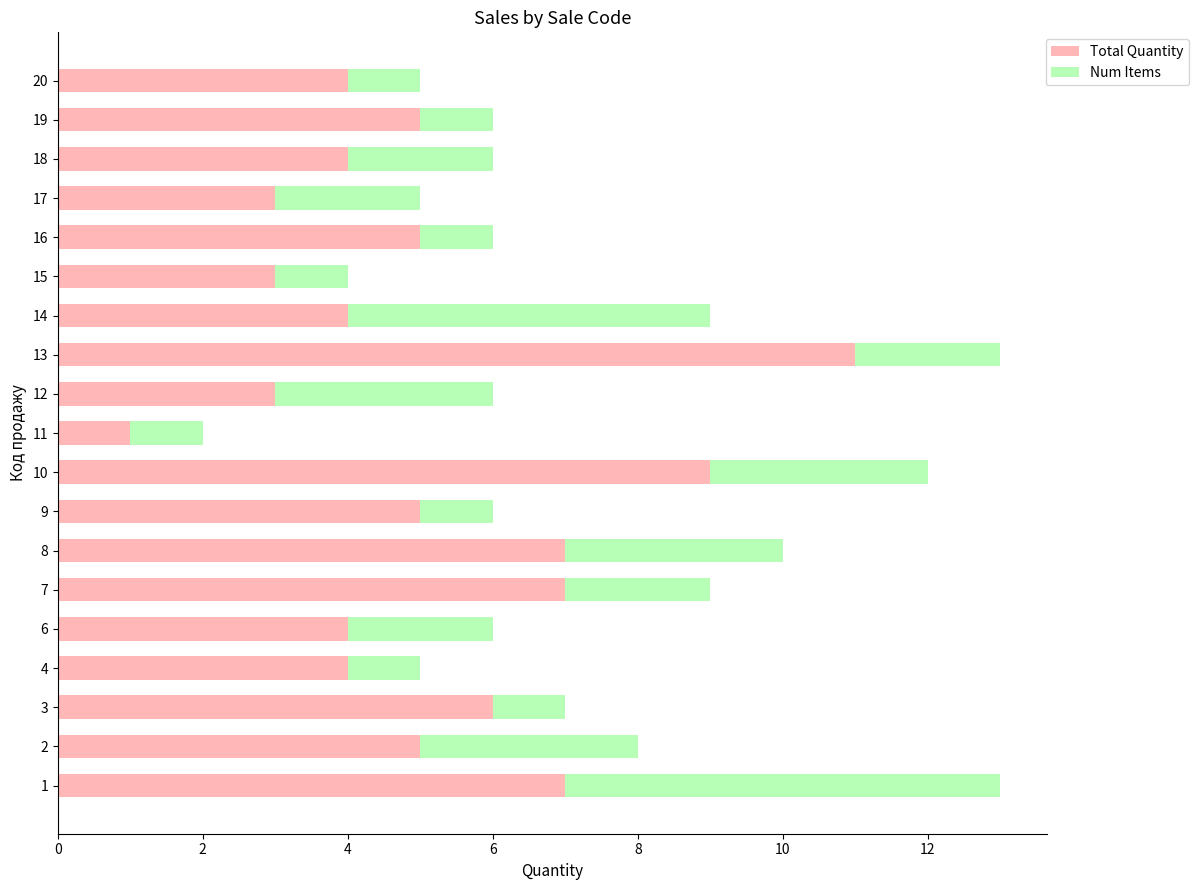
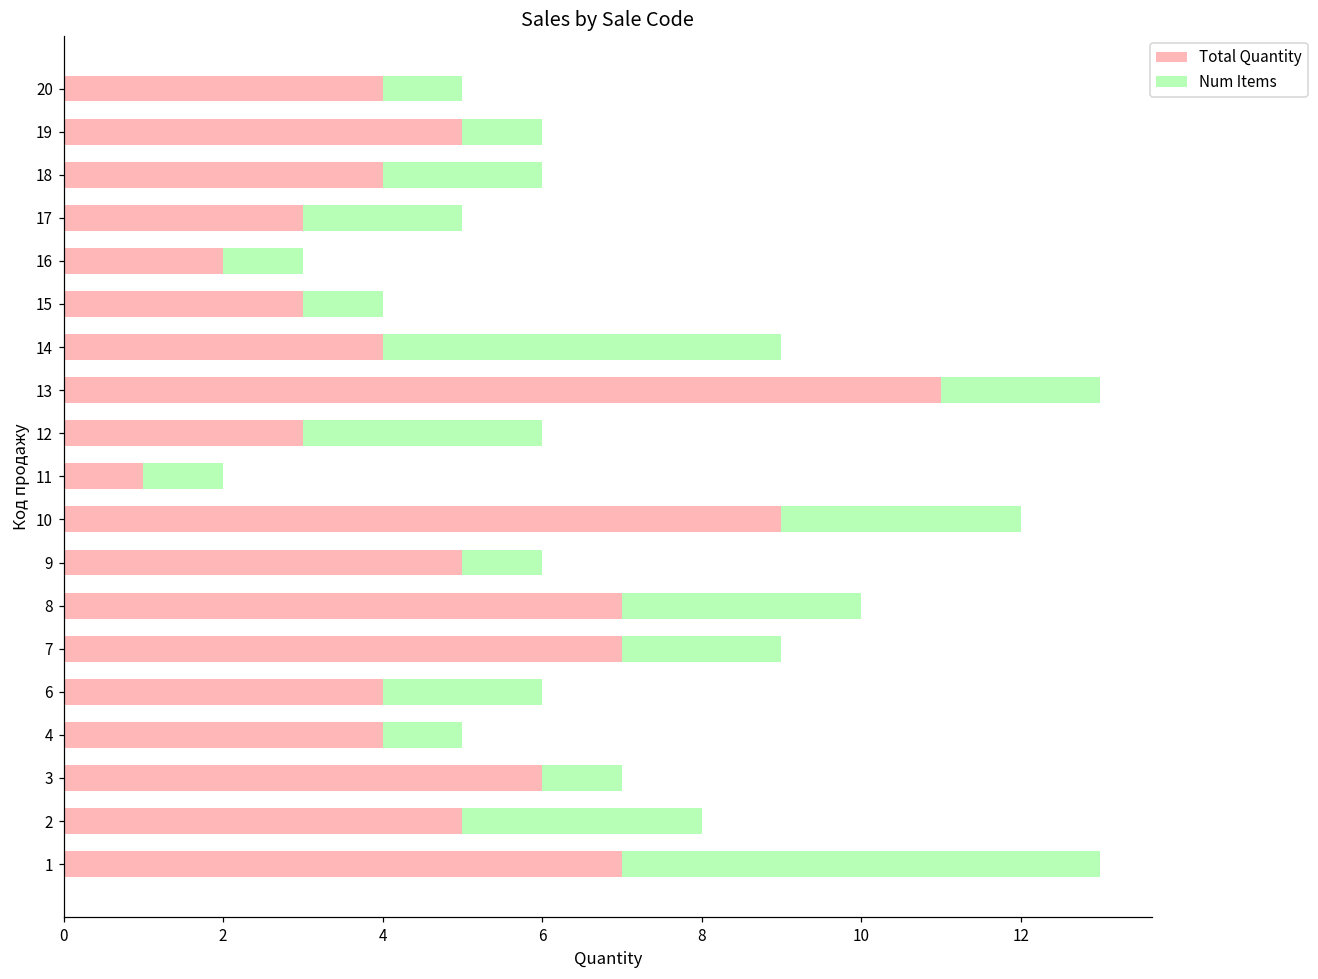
  {
    "Total Quantity": {
      "20": 4,
      "19": 5,
      "18": 4,
      "17": 3,
-     "16": 5,
+     "16": 2,
      "15": 3,
      "14": 4,
      "13": 11,
      "12": 3,
      "11": 1,
      "10": 9,
      "9": 5,
      "8": 7,
      "7": 7,
      "6": 4,
      "4": 4,
      "3": 6,
      "2": 5,
      "1": 7
    },
    "Num Items": {
      "20": 1,
      "19": 1,
      "18": 2,
      "17": 2,
      "16": 1,
      "15": 1,
      "14": 5,
      "13": 2,
      "12": 3,
      "11": 1,
      "10": 3,
      "9": 1,
      "8": 3,
      "7": 2,
      "6": 2,
      "4": 1,
      "3": 1,
      "2": 3,
      "1": 6
    }
  }
